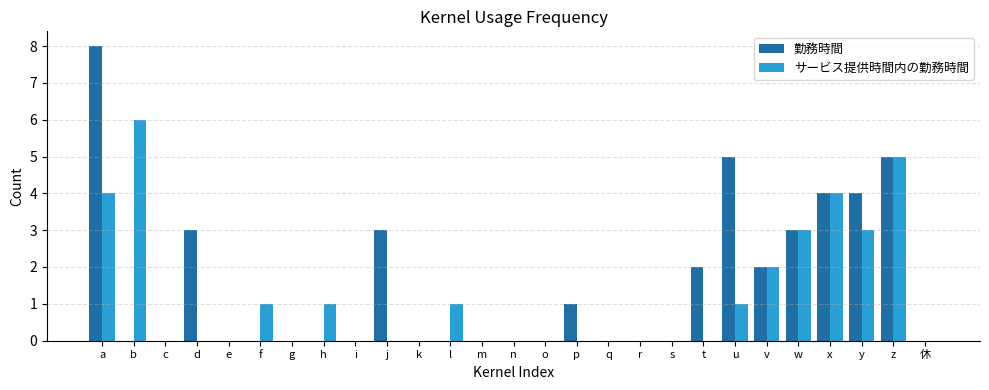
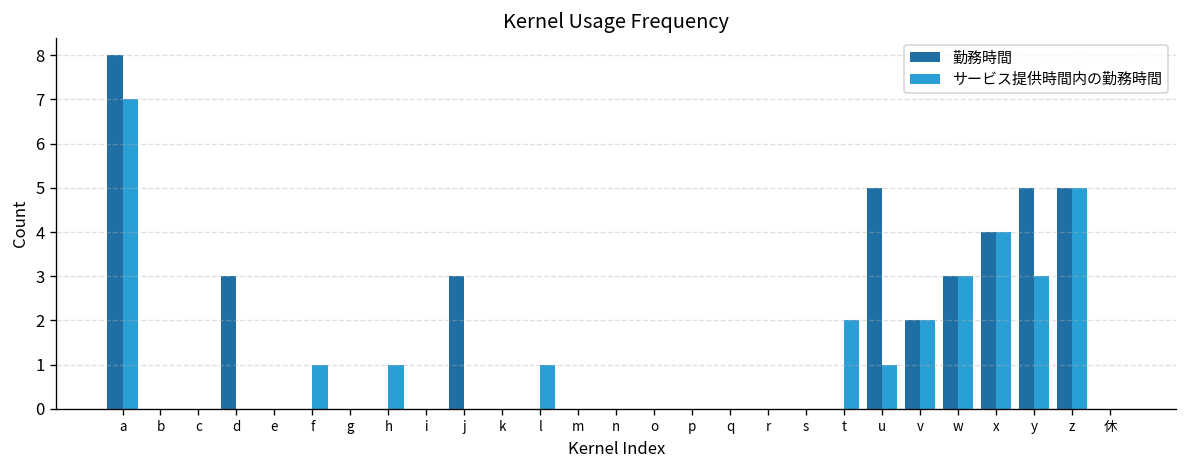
  {
    "勤務時間": {
      "a": 8,
      "b": 0,
      "c": 0,
      "d": 3,
      "e": 0,
      "f": 0,
      "g": 0,
      "h": 0,
      "i": 0,
      "j": 3,
      "k": 0,
      "l": 0,
      "m": 0,
      "n": 0,
      "o": 0,
-     "p": 1,
+     "p": 0,
      "q": 0,
      "r": 0,
      "s": 0,
-     "t": 2,
+     "t": 0,
      "u": 5,
      "v": 2,
      "w": 3,
      "x": 4,
-     "y": 4,
+     "y": 5,
      "z": 5,
      "休": 0
    },
    "サービス提供時間内の勤務時間": {
-     "a": 4,
-     "b": 6,
+     "a": 7,
+     "b": 0,
      "c": 0,
      "d": 0,
      "e": 0,
      "f": 1,
      "g": 0,
      "h": 1,
      "i": 0,
      "j": 0,
      "k": 0,
      "l": 1,
      "m": 0,
      "n": 0,
      "o": 0,
      "p": 0,
      "q": 0,
      "r": 0,
      "s": 0,
-     "t": 0,
+     "t": 2,
      "u": 1,
      "v": 2,
      "w": 3,
      "x": 4,
      "y": 3,
      "z": 5,
      "休": 0
    }
  }
